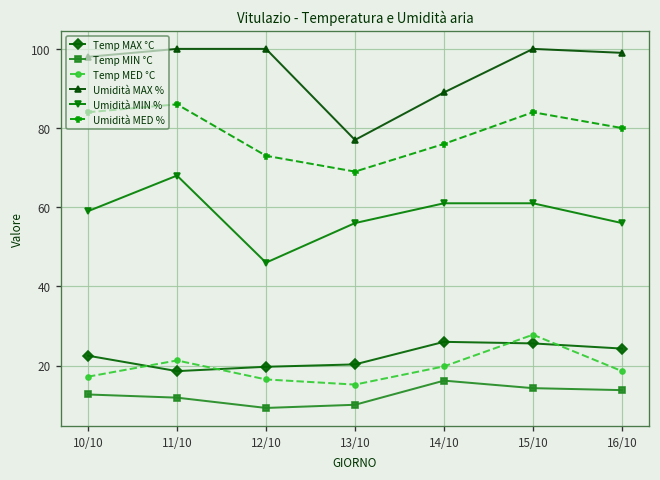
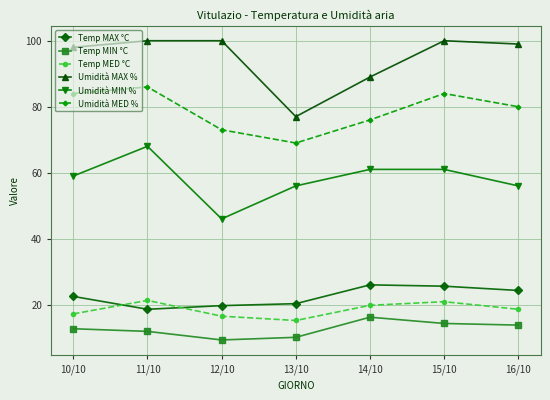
  {
    "Temp MED °C": {
      "10/10": 17,
      "11/10": 21,
      "12/10": 17,
      "13/10": 15,
      "14/10": 20,
-     "15/10": 28,
+     "15/10": 21,
      "16/10": 19
    }
  }
